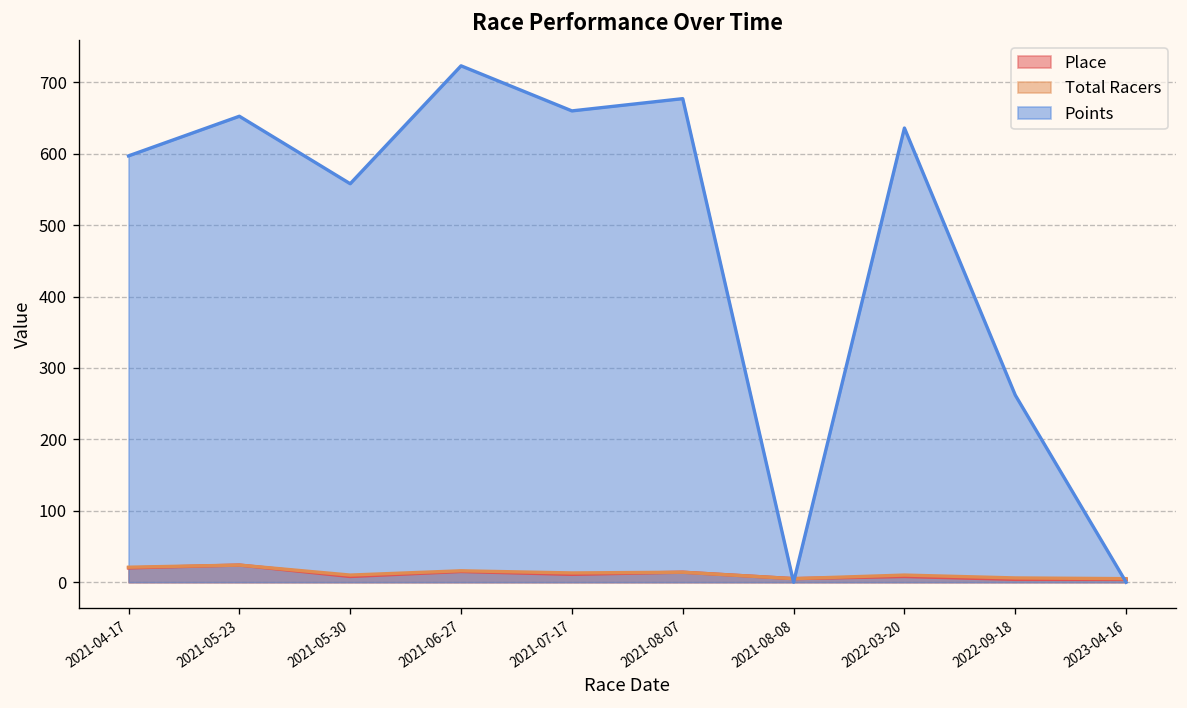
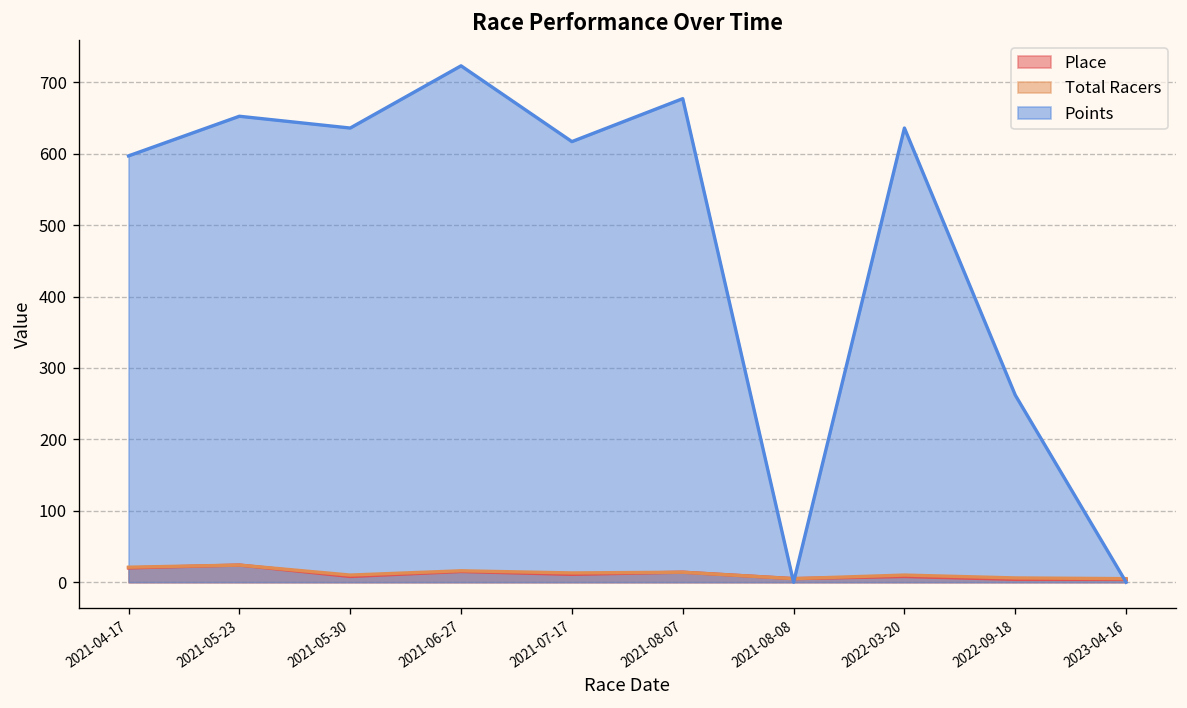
  {
    "Points": {
      "2021-04-17": 600,
      "2021-05-23": 650,
-     "2021-05-30": 560,
+     "2021-05-30": 640,
      "2021-06-27": 720,
-     "2021-07-17": 660,
+     "2021-07-17": 620,
      "2021-08-07": 680,
      "2021-08-08": 0,
      "2022-03-20": 640,
      "2022-09-18": 260
    }
  }
